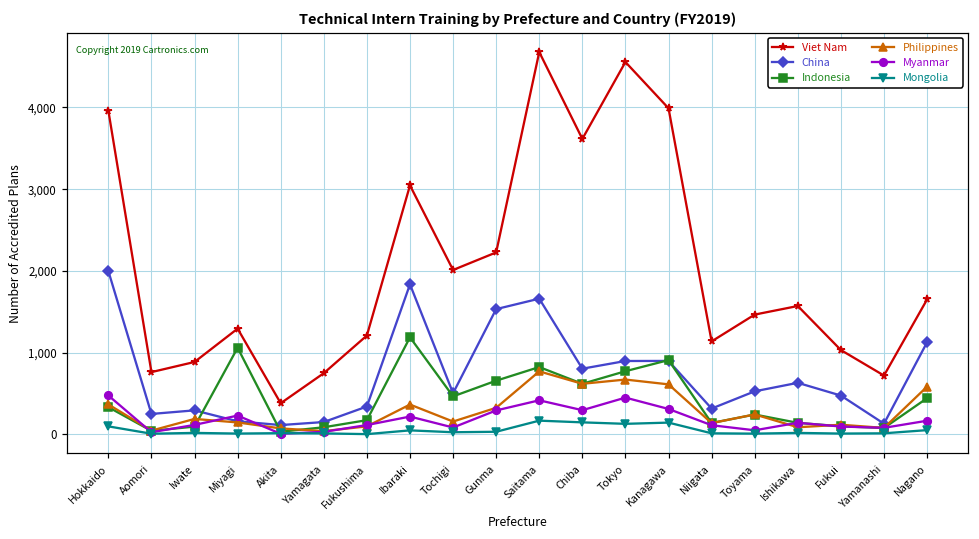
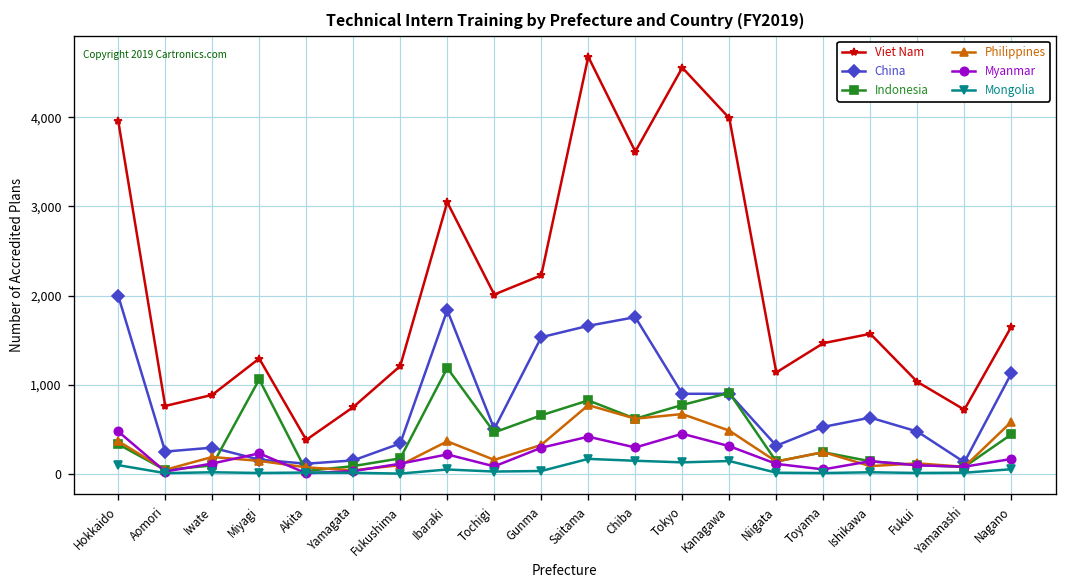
  {
    "Viet Nam": {
      "Hokkaido": "4,000",
      "Aomori": "800",
      "Iwate": "900",
      "Miyagi": "1,300",
      "Akita": "400",
      "Yamagata": "700",
      "Fukushima": "1,200",
      "Ibaraki": "3,000",
      "Tochigi": "2,000",
      "Gunma": "2,200",
      "Saitama": "4,700",
      "Chiba": "3,600",
      "Tokyo": "4,600",
      "Kanagawa": "4,000",
      "Niigata": "1,100",
      "Toyama": "1,500",
      "Ishikawa": "1,600",
      "Fukui": "1,000",
      "Yamanashi": "700",
      "Nagano": "1,700"
    },
    "China": {
      "Hokkaido": "2,000",
      "Aomori": "200",
      "Iwate": "300",
      "Akita": "100",
      "Yamagata": "200",
      "Fukushima": "300",
      "Ibaraki": "1,800",
      "Tochigi": "500",
      "Gunma": "1,500",
      "Saitama": "1,700",
-     "Chiba": "800",
+     "Chiba": "1,800",
      "Tokyo": "900",
      "Niigata": "300",
      "Toyama": "500",
      "Ishikawa": "600",
      "Fukui": "500",
      "Yamanashi": "100",
      "Nagano": "1,100"
    },
    "Indonesia": {
      "Hokkaido": "300",
      "Miyagi": "1,100",
      "Yamagata": "100",
      "Fukushima": "200",
      "Ibaraki": "1,200",
      "Tochigi": "500",
      "Gunma": "700",
      "Saitama": "800",
      "Tokyo": "800",
      "Nagano": "400"
    },
    "Philippines": {
      "Hokkaido": "400",
      "Iwate": "200",
      "Akita": "100",
      "Ibaraki": "400",
      "Tochigi": "200",
      "Saitama": "800",
      "Tokyo": "700",
-     "Kanagawa": "600",
+     "Kanagawa": "500",
      "Ishikawa": "100",
      "Nagano": "600"
    },
    "Myanmar": {
      "Hokkaido": "500",
      "Miyagi": "200",
      "Ibaraki": "200",
      "Tochigi": "100",
      "Saitama": "400",
      "Chiba": "300",
      "Tokyo": "400",
      "Kanagawa": "300",
      "Toyama": "0",
      "Nagano": "200"
    },
    "Mongolia": {
      "Hokkaido": "100",
      "Iwate": "0",
      "Miyagi": "0",
      "Fukushima": "0",
      "Ibaraki": "0",
      "Tochigi": "0",
      "Gunma": "0",
      "Saitama": "200",
      "Chiba": "100",
      "Tokyo": "100",
      "Kanagawa": "100",
      "Niigata": "0",
      "Toyama": "0",
      "Ishikawa": "0",
      "Fukui": "0",
      "Yamanashi": "0",
      "Nagano": "100"
    }
  }
